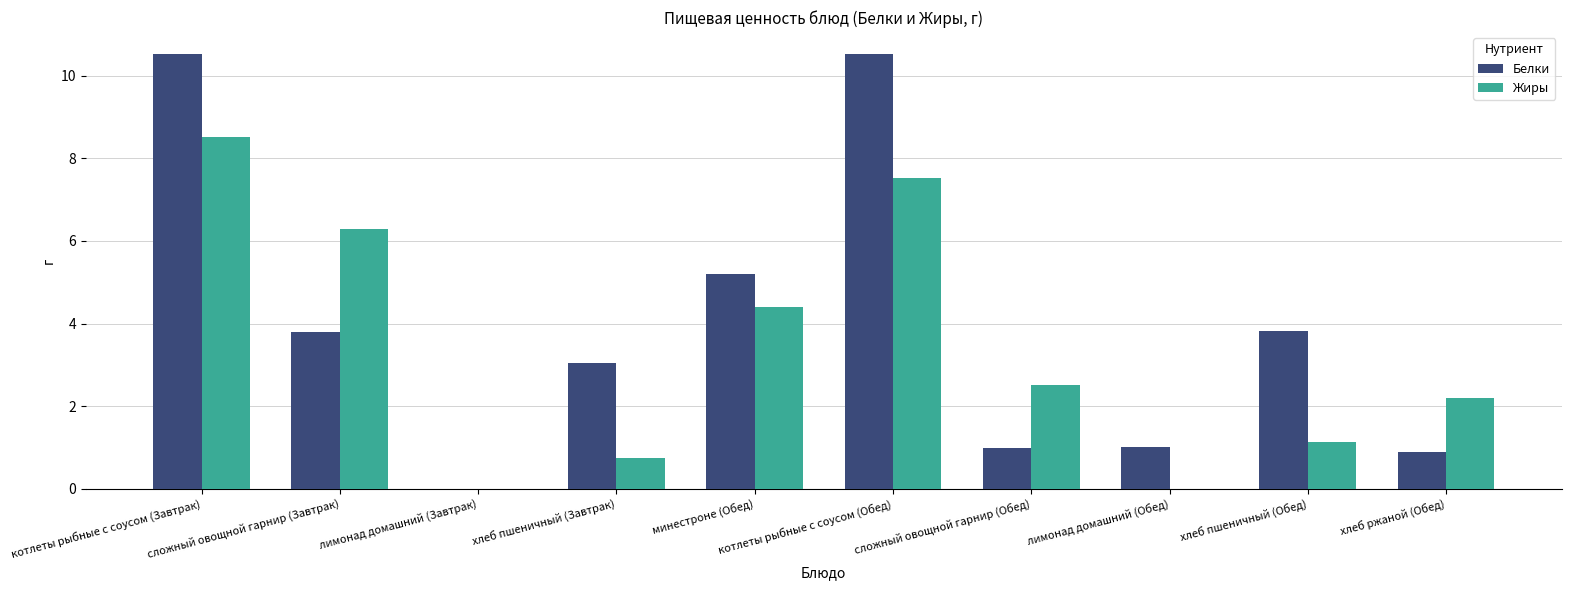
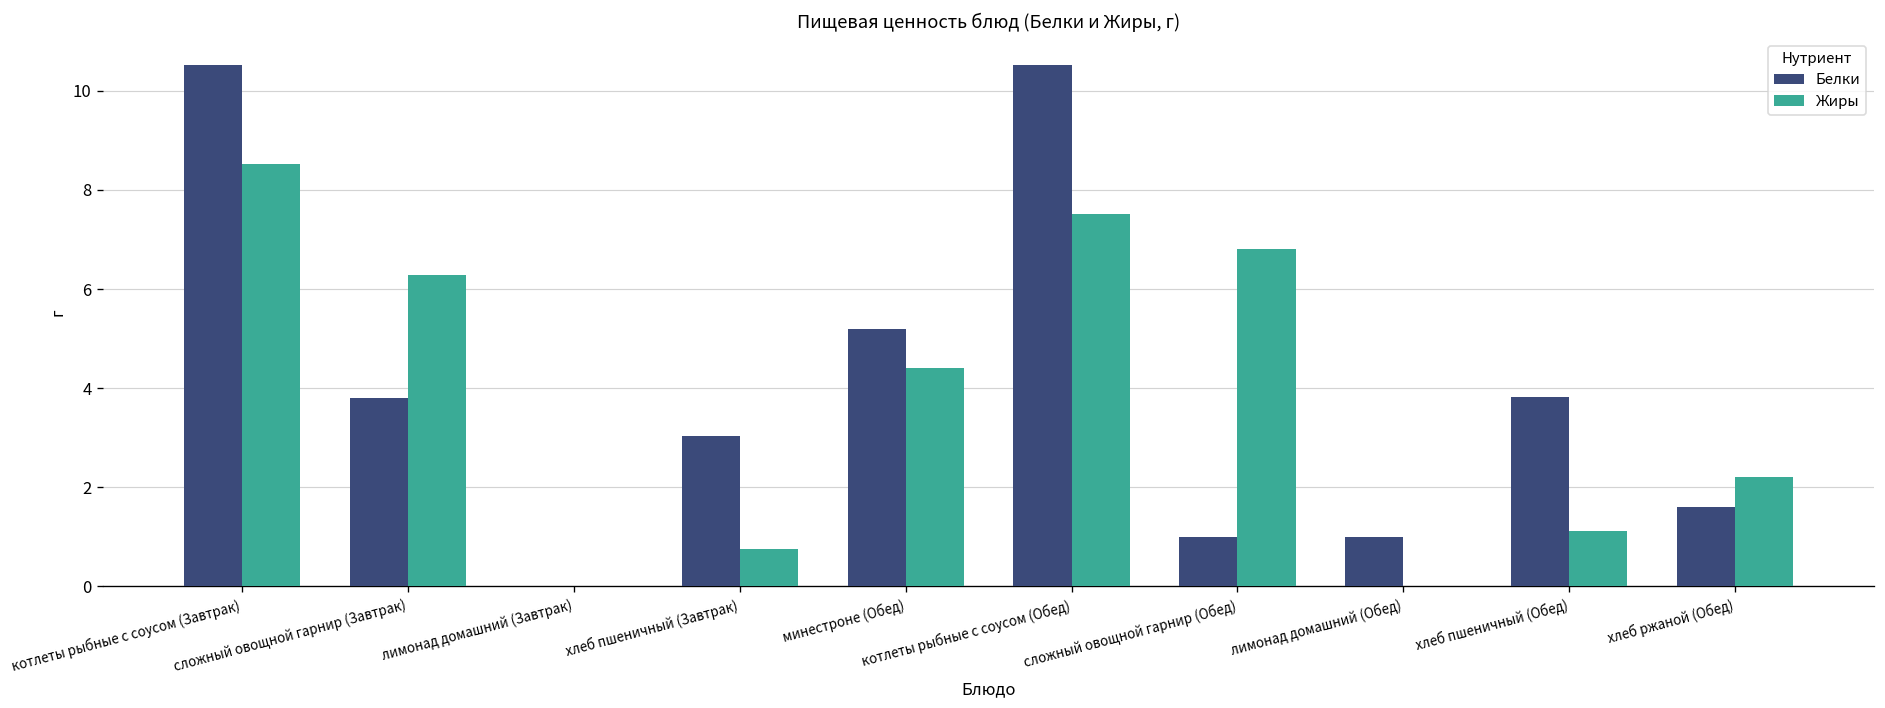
  {
    "Белки": {
      "котлеты рыбные с соусом (Завтрак)": 10.5,
      "сложный овощной гарнир (Завтрак)": 3.8,
      "лимонад домашний (Завтрак)": 0.0,
      "хлеб пшеничный (Завтрак)": 3.0,
      "минестроне (Обед)": 5.2,
      "котлеты рыбные с соусом (Обед)": 10.5,
      "сложный овощной гарнир (Обед)": 1.0,
      "лимонад домашний (Обед)": 1.0,
      "хлеб пшеничный (Обед)": 3.8,
-     "хлеб ржаной (Обед)": 0.9
+     "хлеб ржаной (Обед)": 1.6
    },
    "Жиры": {
      "котлеты рыбные с соусом (Завтрак)": 8.5,
      "сложный овощной гарнир (Завтрак)": 6.3,
      "лимонад домашний (Завтрак)": 0.0,
      "хлеб пшеничный (Завтрак)": 0.8,
      "минестроне (Обед)": 4.4,
      "котлеты рыбные с соусом (Обед)": 7.5,
-     "сложный овощной гарнир (Обед)": 2.5,
+     "сложный овощной гарнир (Обед)": 6.8,
      "лимонад домашний (Обед)": 0.0,
      "хлеб пшеничный (Обед)": 1.1,
      "хлеб ржаной (Обед)": 2.2
    }
  }
